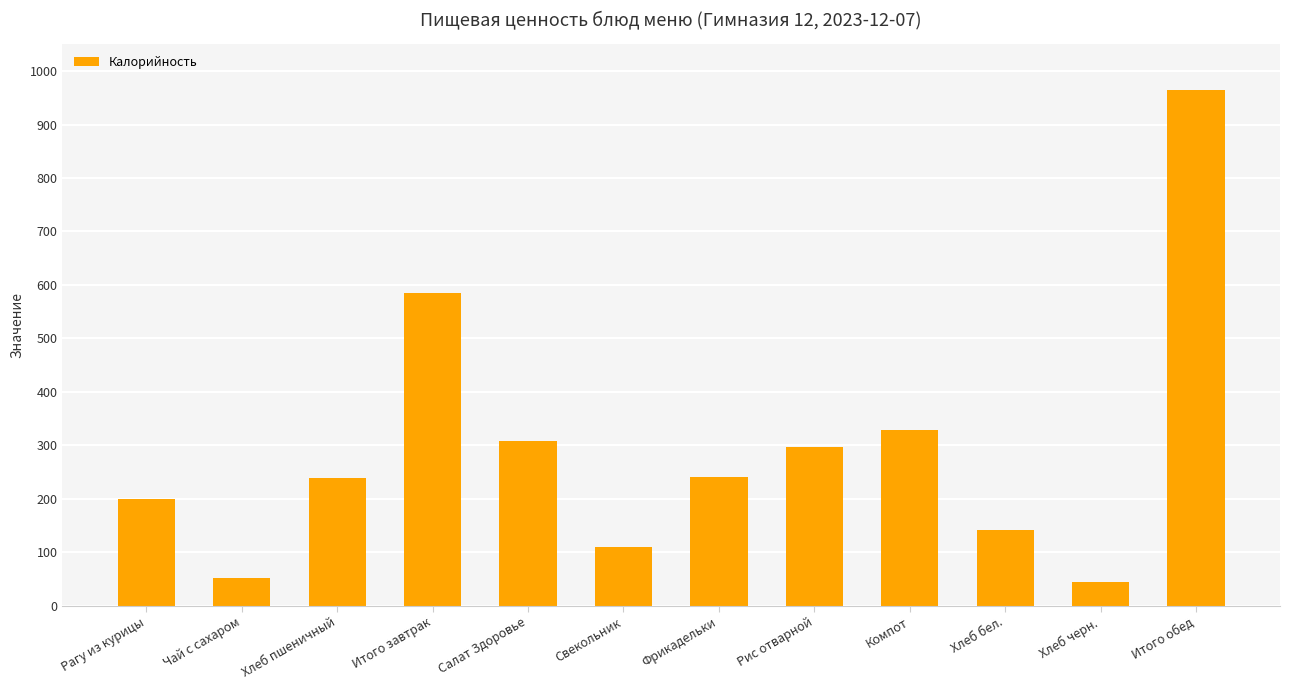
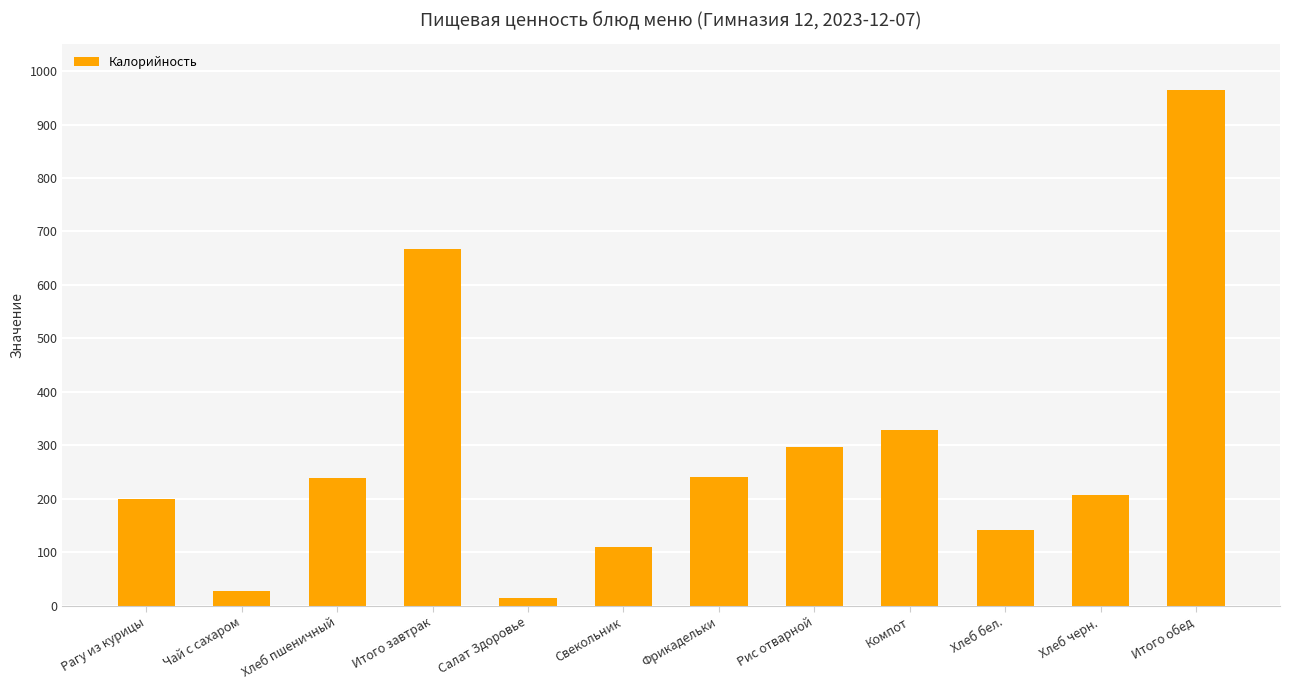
  {
    "Рагу из курицы": 200,
-   "Чай с сахаром": 50,
+   "Чай с сахаром": 30,
    "Хлеб пшеничный": 240,
-   "Итого завтрак": 580,
-   "Салат Здоровье": 310,
+   "Итого завтрак": 670,
+   "Салат Здоровье": 20,
    "Свекольник": 110,
    "Фрикадельки": 240,
    "Рис отварной": 300,
    "Компот": 330,
    "Хлеб бел.": 140,
-   "Хлеб черн.": 40,
+   "Хлеб черн.": 210,
    "Итого обед": 960
  }
